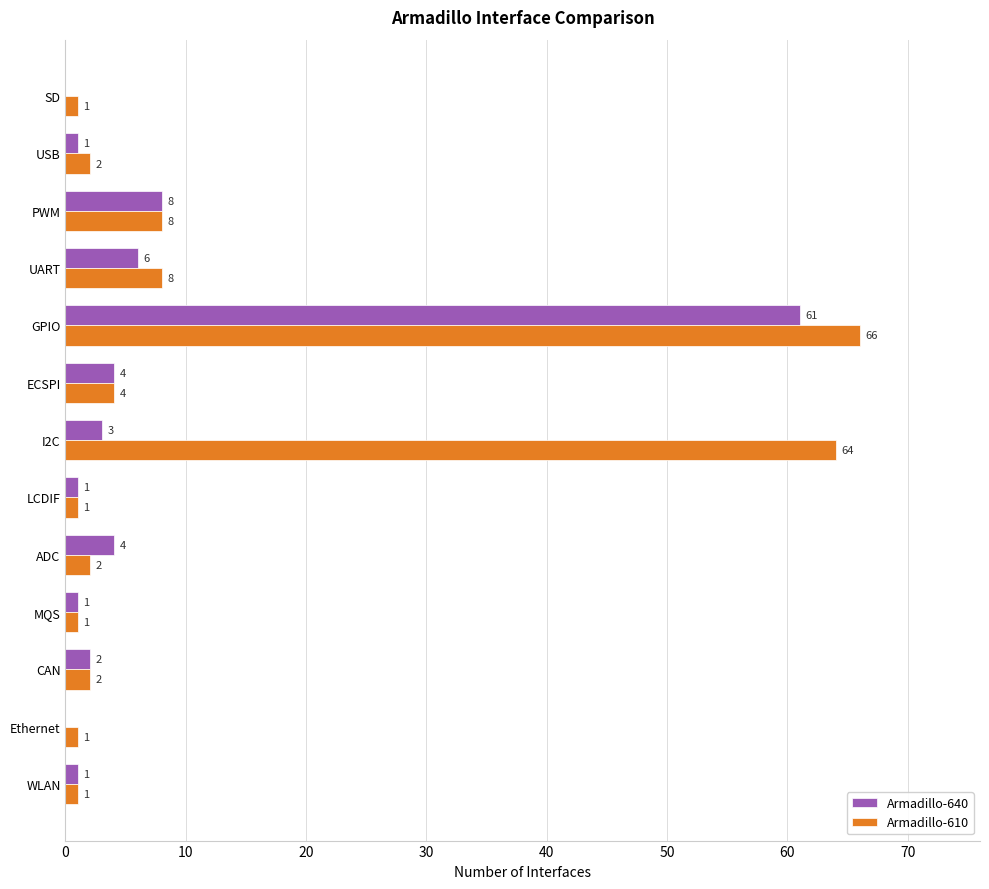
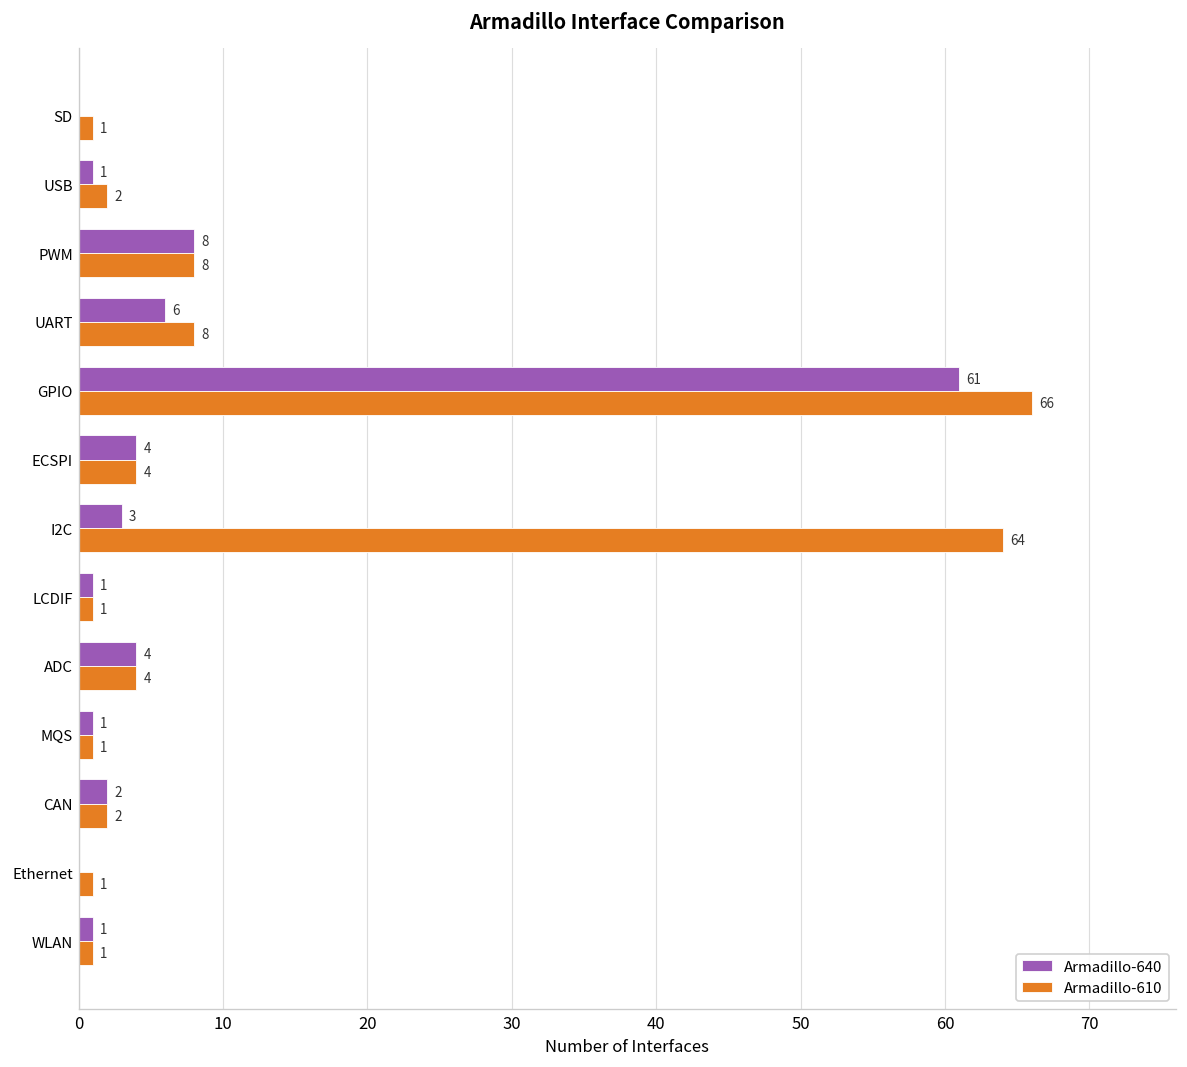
  {
    "Armadillo-640": {
      "USB": 1,
      "PWM": 8,
      "UART": 6,
      "GPIO": 61,
      "ECSPI": 4,
      "I2C": 3,
      "LCDIF": 1,
      "ADC": 4,
      "MQS": 1,
      "CAN": 2,
      "WLAN": 1
    },
    "Armadillo-610": {
      "SD": 1,
      "USB": 2,
      "PWM": 8,
      "UART": 8,
      "GPIO": 66,
      "ECSPI": 4,
      "I2C": 64,
      "LCDIF": 1,
-     "ADC": 2,
+     "ADC": 4,
      "MQS": 1,
      "CAN": 2,
      "Ethernet": 1,
      "WLAN": 1
    }
  }
